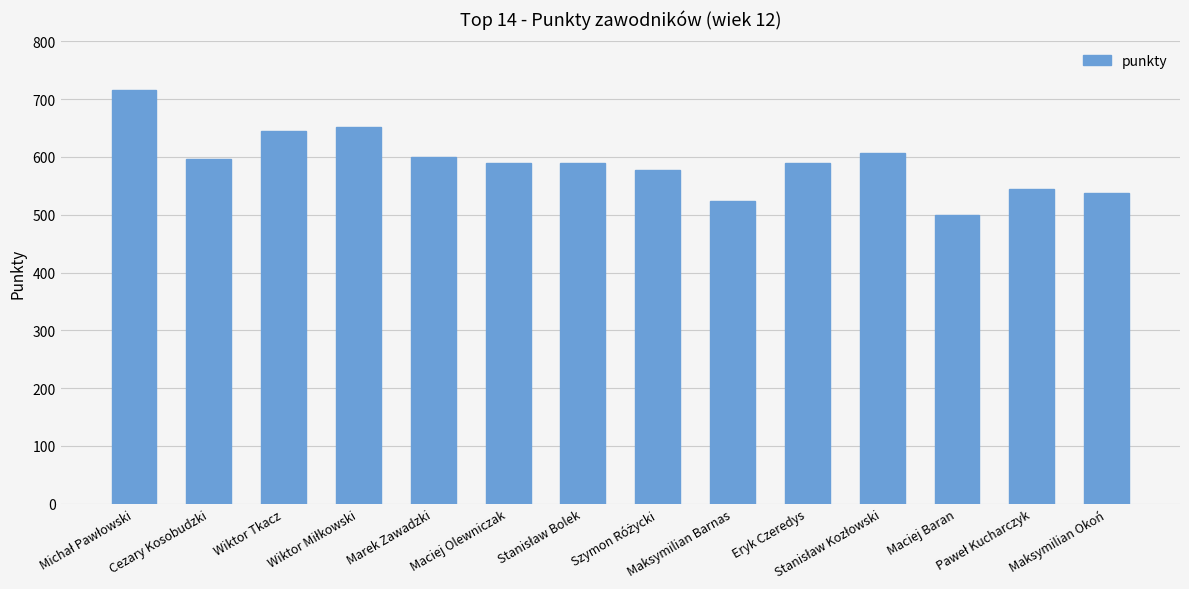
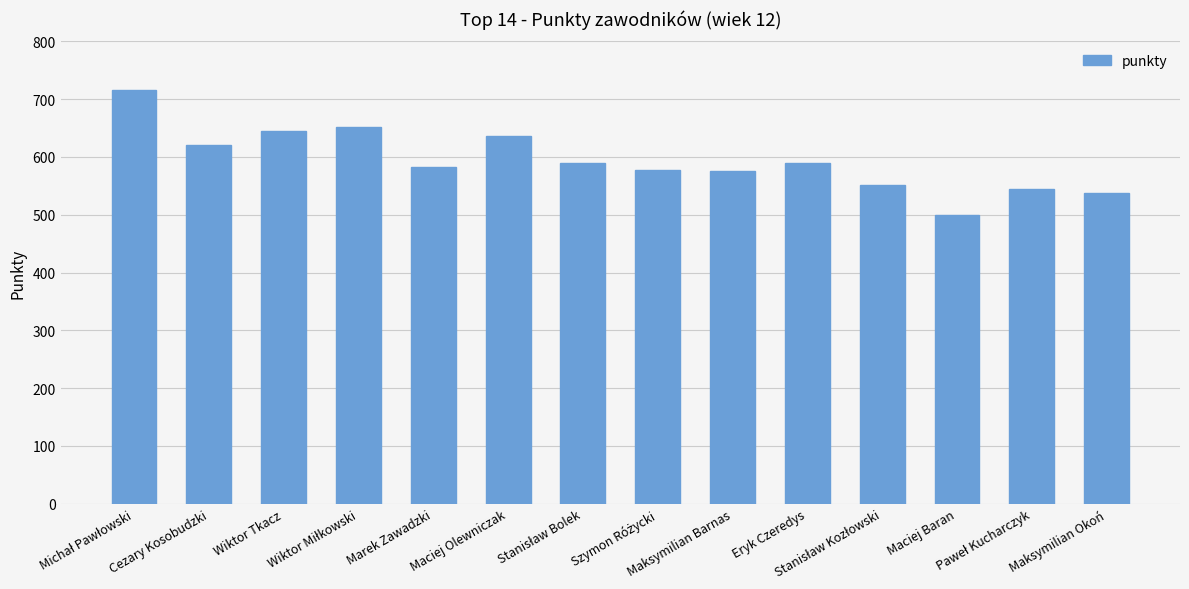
  {
    "Michał Pawłowski": 720,
-   "Cezary Kosobudzki": 600,
+   "Cezary Kosobudzki": 620,
    "Wiktor Tkacz": 640,
    "Wiktor Miłkowski": 650,
-   "Marek Zawadzki": 600,
-   "Maciej Olewniczak": 590,
+   "Marek Zawadzki": 580,
+   "Maciej Olewniczak": 640,
    "Stanisław Bolek": 590,
    "Szymon Różycki": 580,
-   "Maksymilian Barnas": 520,
+   "Maksymilian Barnas": 580,
    "Eryk Czeredys": 590,
-   "Stanisław Kozłowski": 610,
+   "Stanisław Kozłowski": 550,
    "Maciej Baran": 500,
    "Paweł Kucharczyk": 550,
    "Maksymilian Okoń": 540
  }
